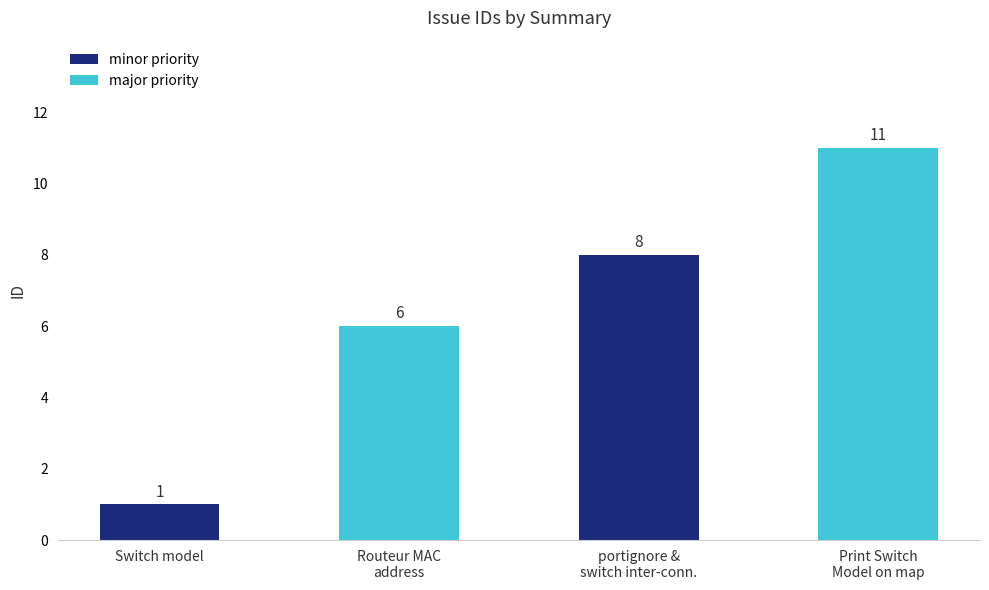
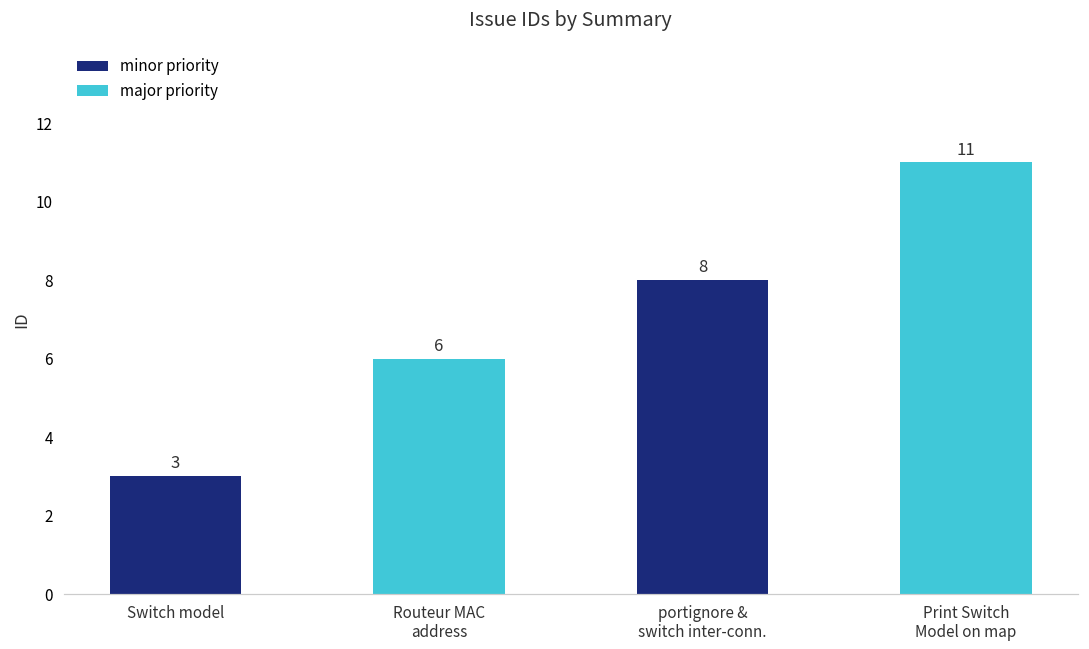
  {
-   "Switch model": 1,
+   "Switch model": 3,
    "Routeur MAC address": 6,
    "portignore & switch inter-conn.": 8,
    "Print Switch Model on map": 11
  }
